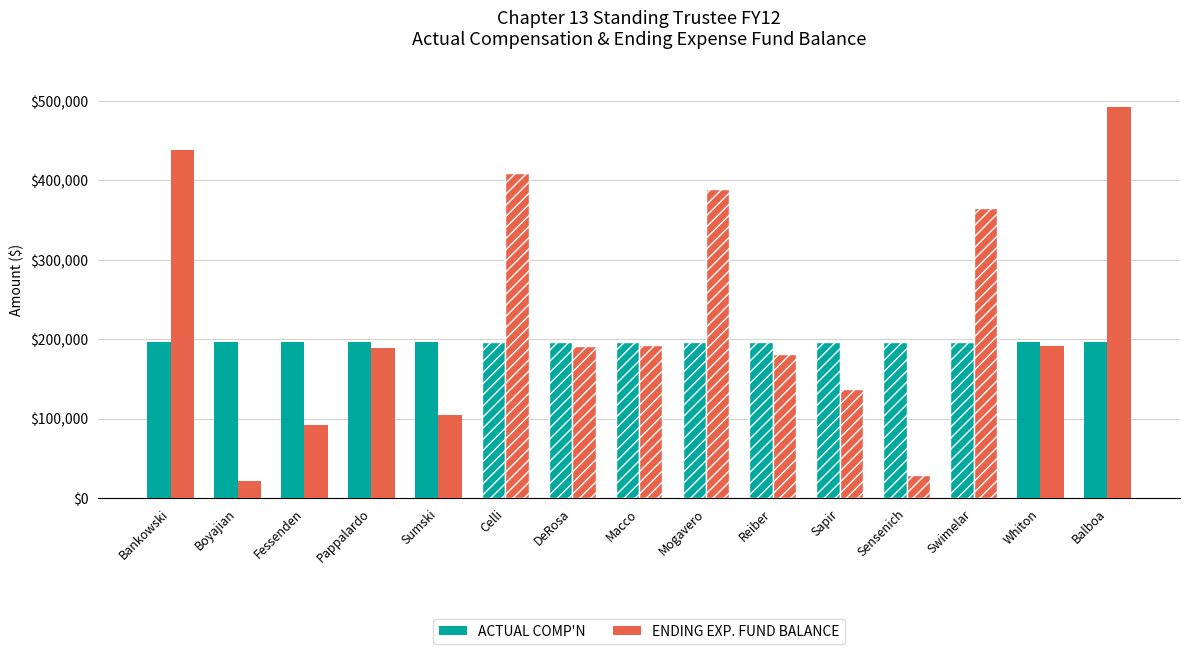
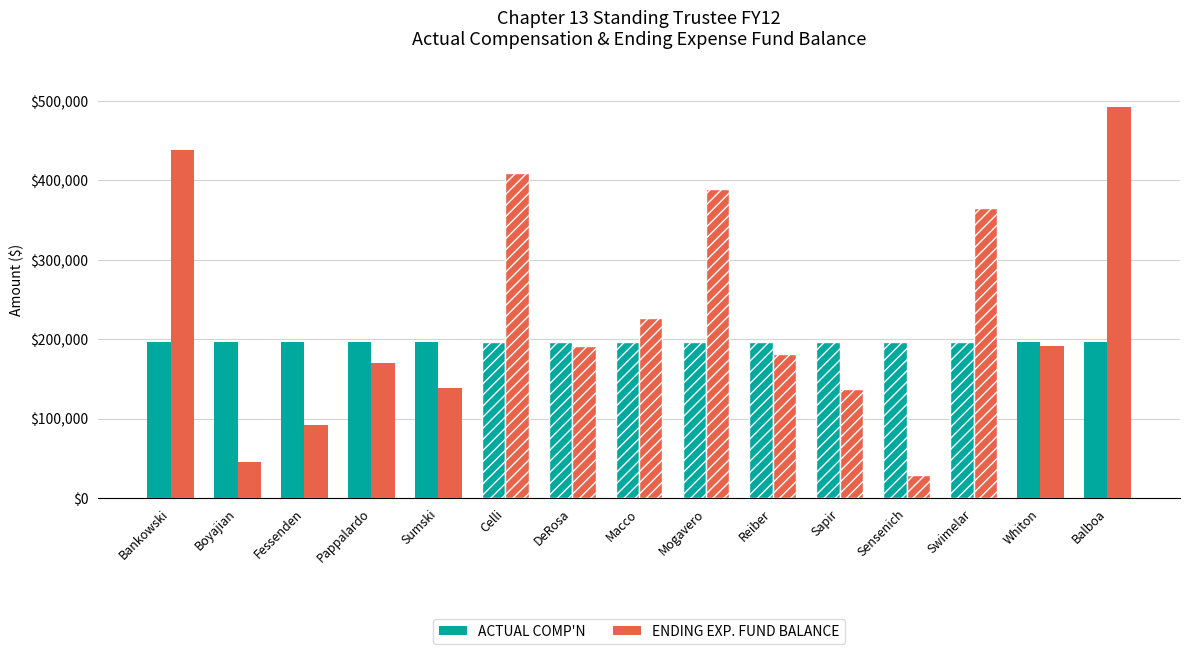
  {
    "ACTUAL COMP'N": {
      "Bankowski": "$200,000",
      "Boyajian": "$200,000",
      "Fessenden": "$200,000",
      "Pappalardo": "$200,000",
      "Sumski": "$200,000",
      "Celli": "$200,000",
      "DeRosa": "$200,000",
      "Macco": "$200,000",
      "Mogavero": "$200,000",
      "Reiber": "$200,000",
      "Sapir": "$200,000",
      "Sensenich": "$200,000",
      "Swimelar": "$200,000",
      "Whiton": "$200,000",
      "Balboa": "$200,000"
    },
    "ENDING EXP. FUND BALANCE": {
      "Bankowski": "$440,000",
-     "Boyajian": "$20,000",
+     "Boyajian": "$50,000",
      "Fessenden": "$90,000",
-     "Pappalardo": "$190,000",
-     "Sumski": "$100,000",
+     "Pappalardo": "$170,000",
+     "Sumski": "$140,000",
      "Celli": "$410,000",
      "DeRosa": "$190,000",
-     "Macco": "$190,000",
+     "Macco": "$230,000",
      "Mogavero": "$390,000",
      "Reiber": "$180,000",
      "Sapir": "$140,000",
      "Sensenich": "$30,000",
      "Swimelar": "$360,000",
      "Whiton": "$190,000",
      "Balboa": "$490,000"
    }
  }
